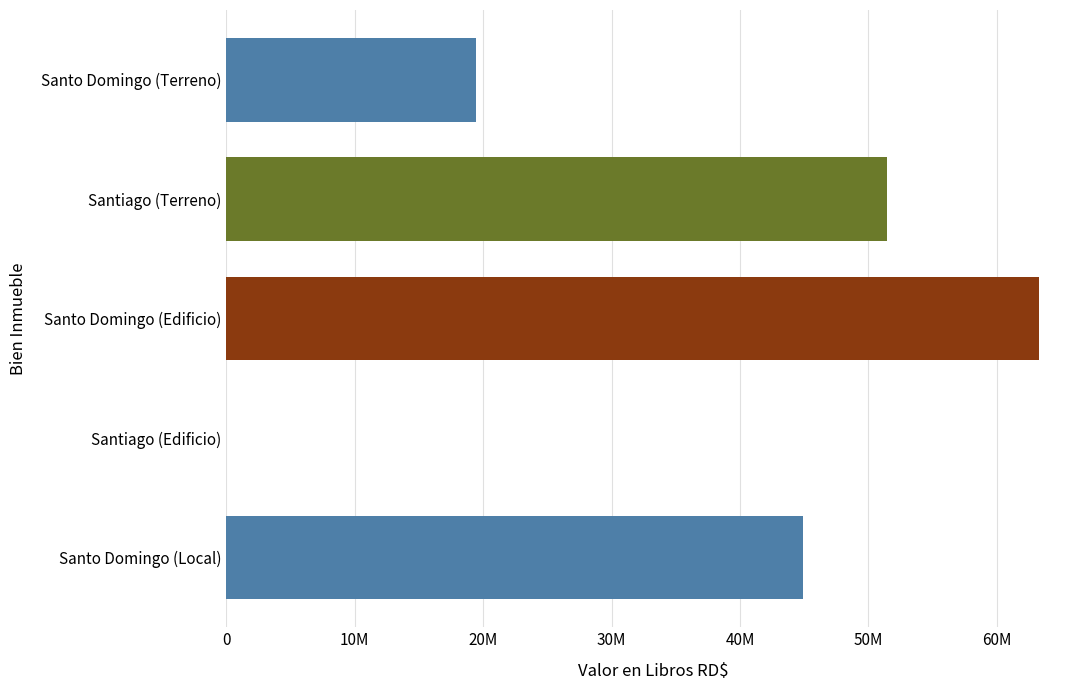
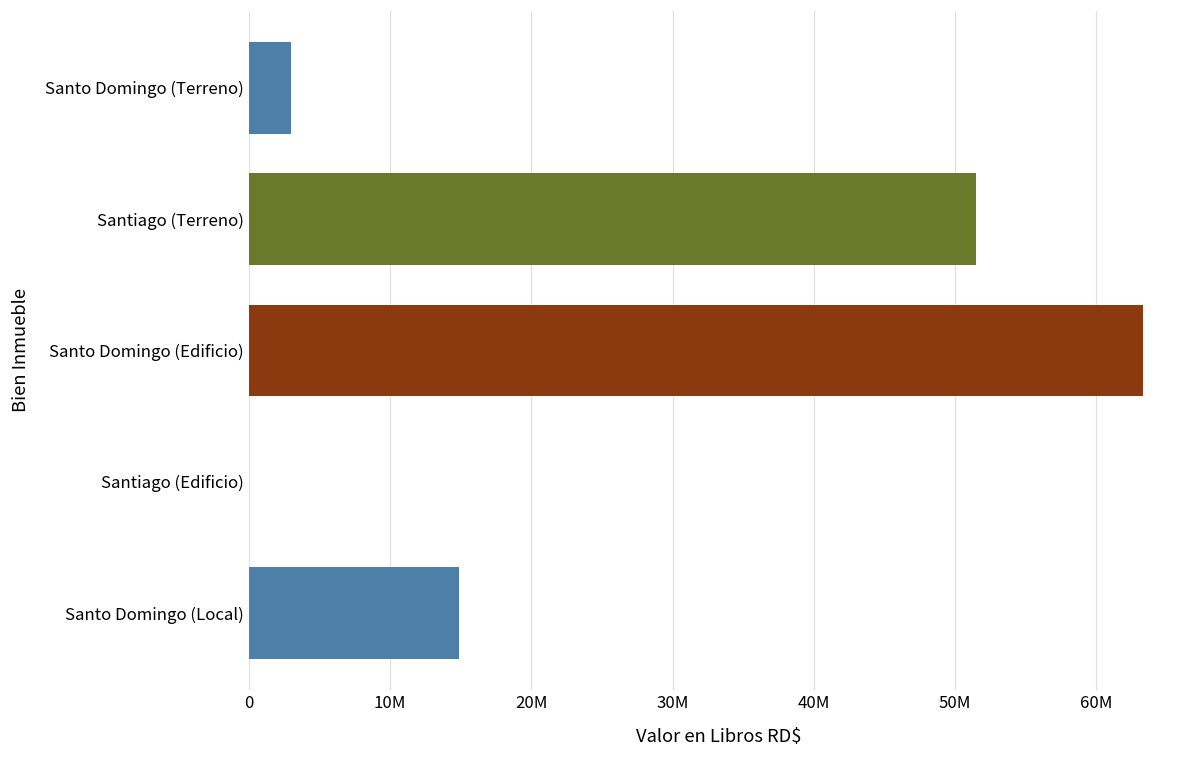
  {
-   "Santo Domingo (Terreno)": 19400000,
+   "Santo Domingo (Terreno)": 3000000,
    "Santiago (Terreno)": 51400000,
    "Santo Domingo (Edificio)": 63300000,
    "Santiago (Edificio)": 0,
-   "Santo Domingo (Local)": 44900000
+   "Santo Domingo (Local)": 14900000
  }
